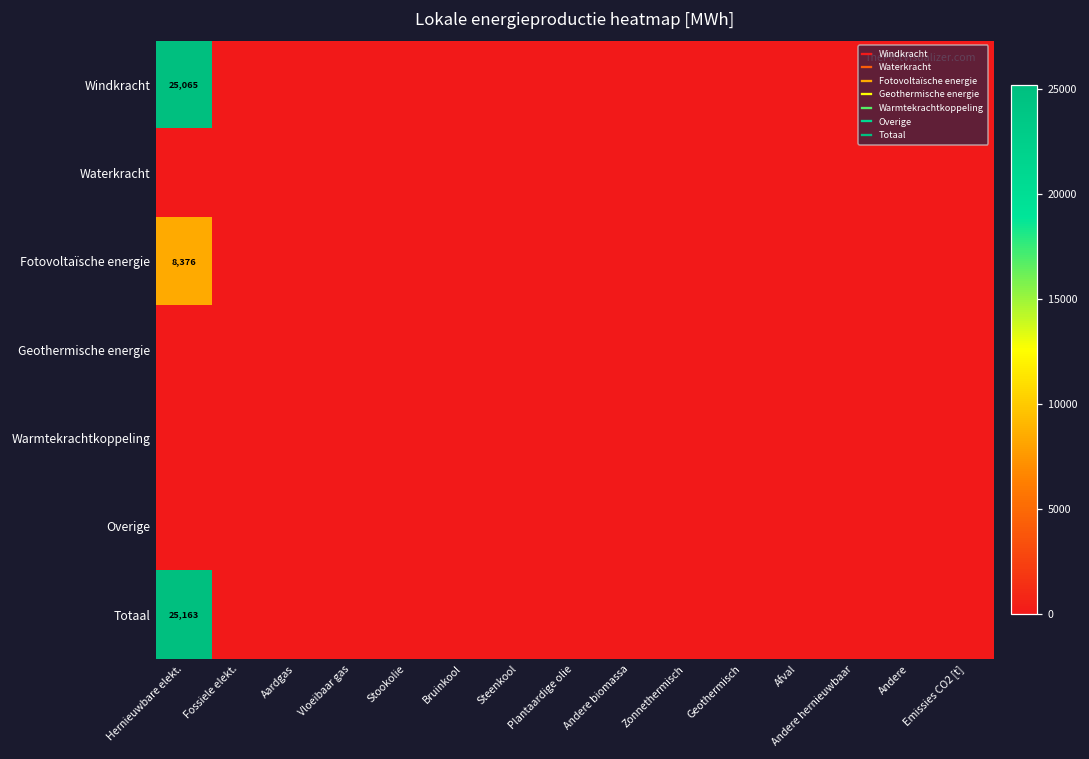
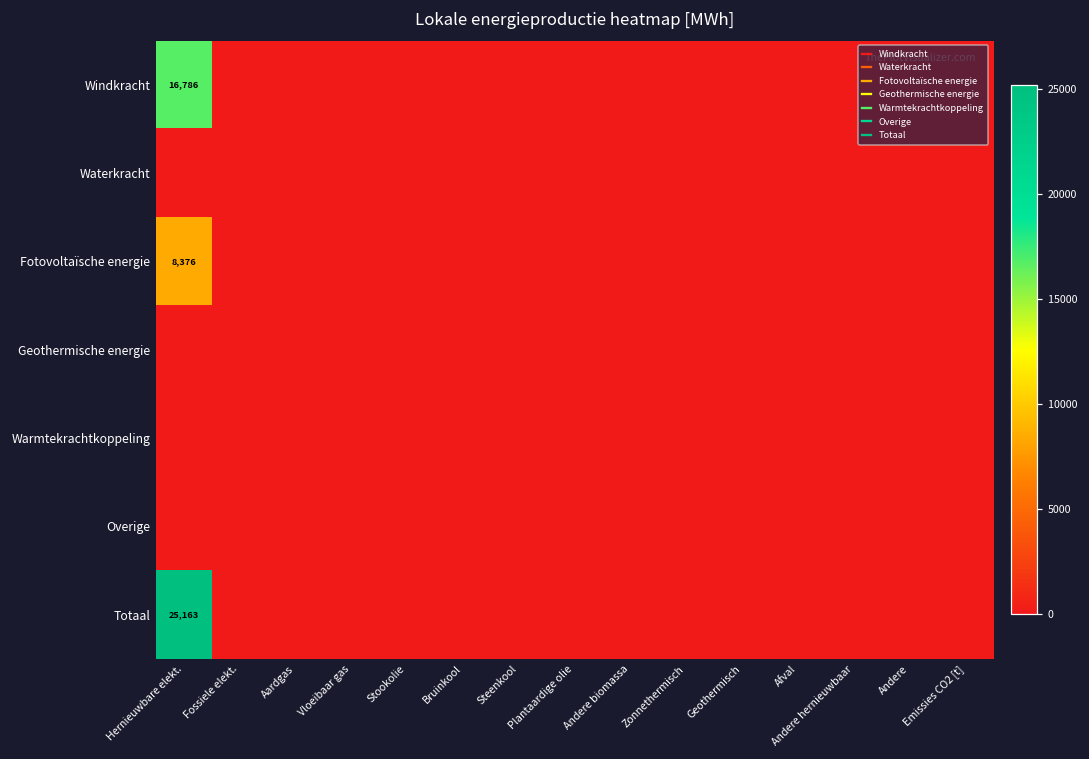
  {
    "Windkracht": {
-     "Hernieuwbare elekt.": "25,065"
+     "Hernieuwbare elekt.": "16,786"
    },
    "Fotovoltaïsche energie": {
      "Hernieuwbare elekt.": "8,376"
    },
    "Totaal": {
      "Hernieuwbare elekt.": "25,163"
    }
  }
